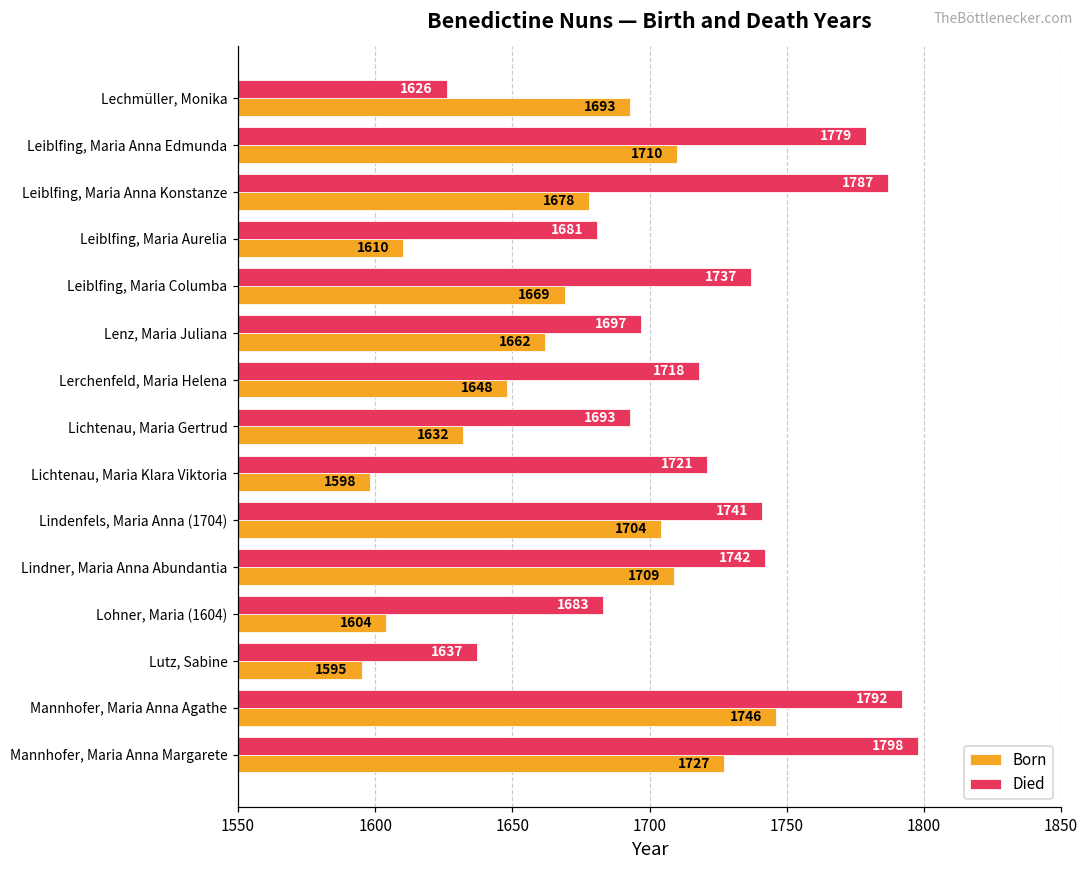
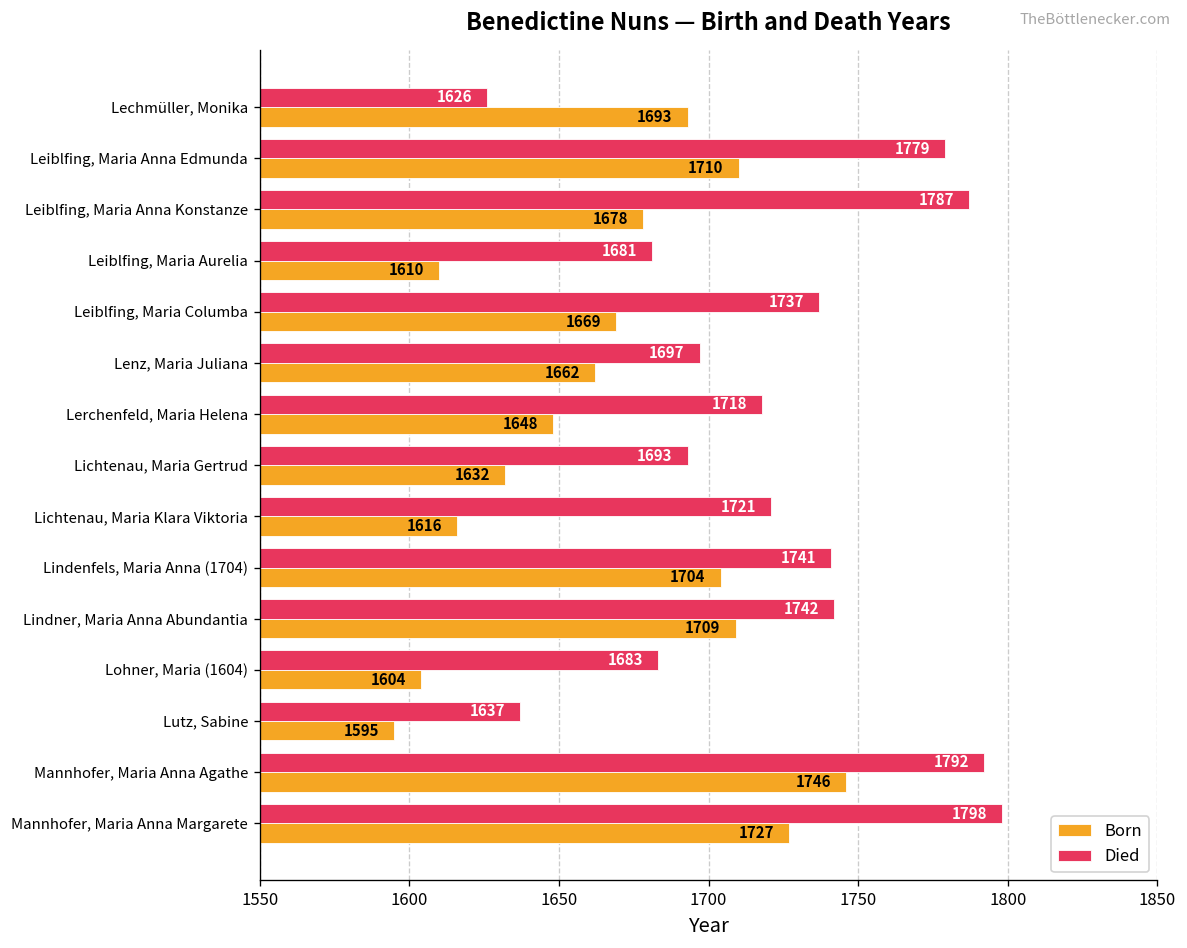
  {
    "Born": {
      "Lechmüller, Monika": 1693,
      "Leiblfing, Maria Anna Edmunda": 1710,
      "Leiblfing, Maria Anna Konstanze": 1678,
      "Leiblfing, Maria Aurelia": 1610,
      "Leiblfing, Maria Columba": 1669,
      "Lenz, Maria Juliana": 1662,
      "Lerchenfeld, Maria Helena": 1648,
      "Lichtenau, Maria Gertrud": 1632,
-     "Lichtenau, Maria Klara Viktoria": 1598,
+     "Lichtenau, Maria Klara Viktoria": 1616,
      "Lindenfels, Maria Anna (1704)": 1704,
      "Lindner, Maria Anna Abundantia": 1709,
      "Lohner, Maria (1604)": 1604,
      "Lutz, Sabine": 1595,
      "Mannhofer, Maria Anna Agathe": 1746,
      "Mannhofer, Maria Anna Margarete": 1727
    },
    "Died": {
      "Lechmüller, Monika": 1626,
      "Leiblfing, Maria Anna Edmunda": 1779,
      "Leiblfing, Maria Anna Konstanze": 1787,
      "Leiblfing, Maria Aurelia": 1681,
      "Leiblfing, Maria Columba": 1737,
      "Lenz, Maria Juliana": 1697,
      "Lerchenfeld, Maria Helena": 1718,
      "Lichtenau, Maria Gertrud": 1693,
      "Lichtenau, Maria Klara Viktoria": 1721,
      "Lindenfels, Maria Anna (1704)": 1741,
      "Lindner, Maria Anna Abundantia": 1742,
      "Lohner, Maria (1604)": 1683,
      "Lutz, Sabine": 1637,
      "Mannhofer, Maria Anna Agathe": 1792,
      "Mannhofer, Maria Anna Margarete": 1798
    }
  }
